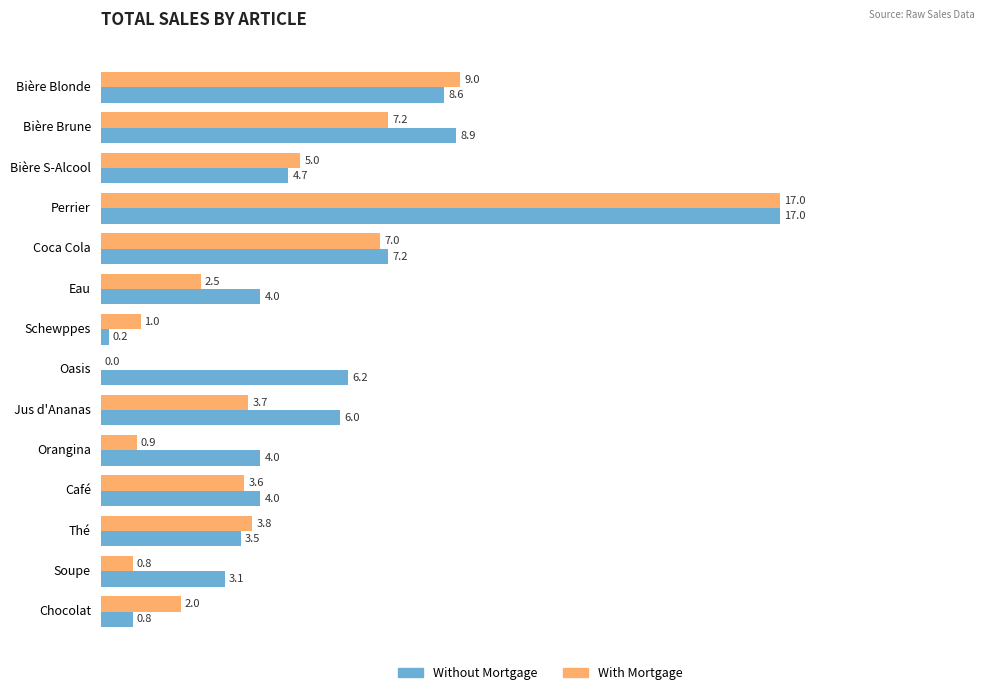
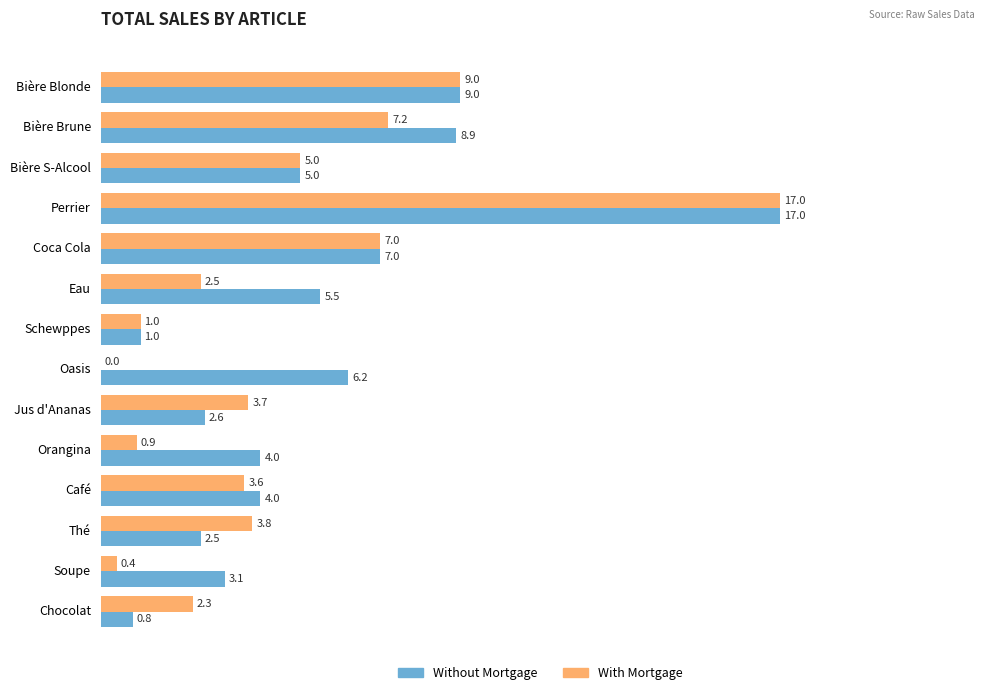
  {
    "Without Mortgage": {
-     "Bière Blonde": 8.6,
+     "Bière Blonde": 9.0,
      "Bière Brune": 8.9,
-     "Bière S-Alcool": 4.7,
+     "Bière S-Alcool": 5.0,
      "Perrier": 17.0,
-     "Coca Cola": 7.2,
-     "Eau": 4.0,
-     "Schewppes": 0.2,
+     "Coca Cola": 7.0,
+     "Eau": 5.5,
+     "Schewppes": 1.0,
      "Oasis": 6.2,
-     "Jus d'Ananas": 6.0,
+     "Jus d'Ananas": 2.6,
      "Orangina": 4.0,
      "Café": 4.0,
-     "Thé": 3.5,
+     "Thé": 2.5,
      "Soupe": 3.1,
      "Chocolat": 0.8
    },
    "With Mortgage": {
      "Bière Blonde": 9.0,
      "Bière Brune": 7.2,
      "Bière S-Alcool": 5.0,
      "Perrier": 17.0,
      "Coca Cola": 7.0,
      "Eau": 2.5,
      "Schewppes": 1.0,
      "Oasis": 0.0,
      "Jus d'Ananas": 3.7,
      "Orangina": 0.9,
      "Café": 3.6,
      "Thé": 3.8,
-     "Soupe": 0.8,
-     "Chocolat": 2.0
+     "Soupe": 0.4,
+     "Chocolat": 2.3
    }
  }
